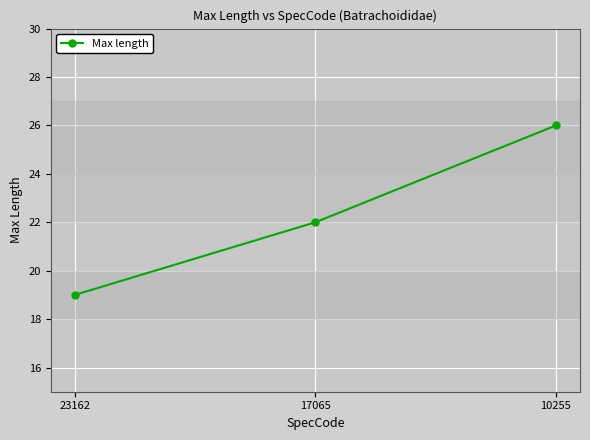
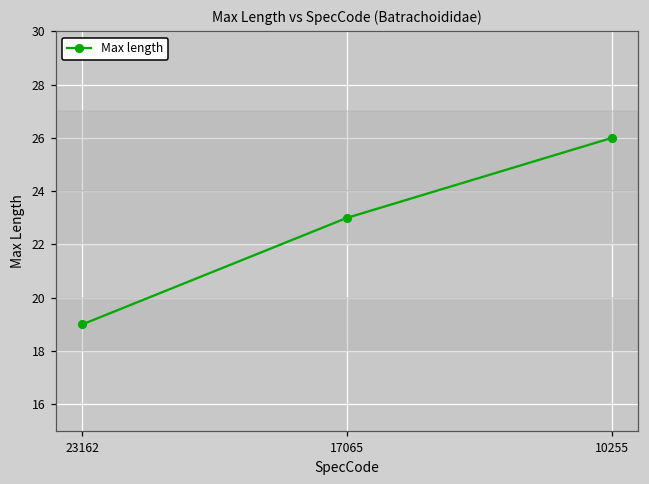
  {
    "23162": 19,
-   "17065": 22,
+   "17065": 23,
    "10255": 26
  }
